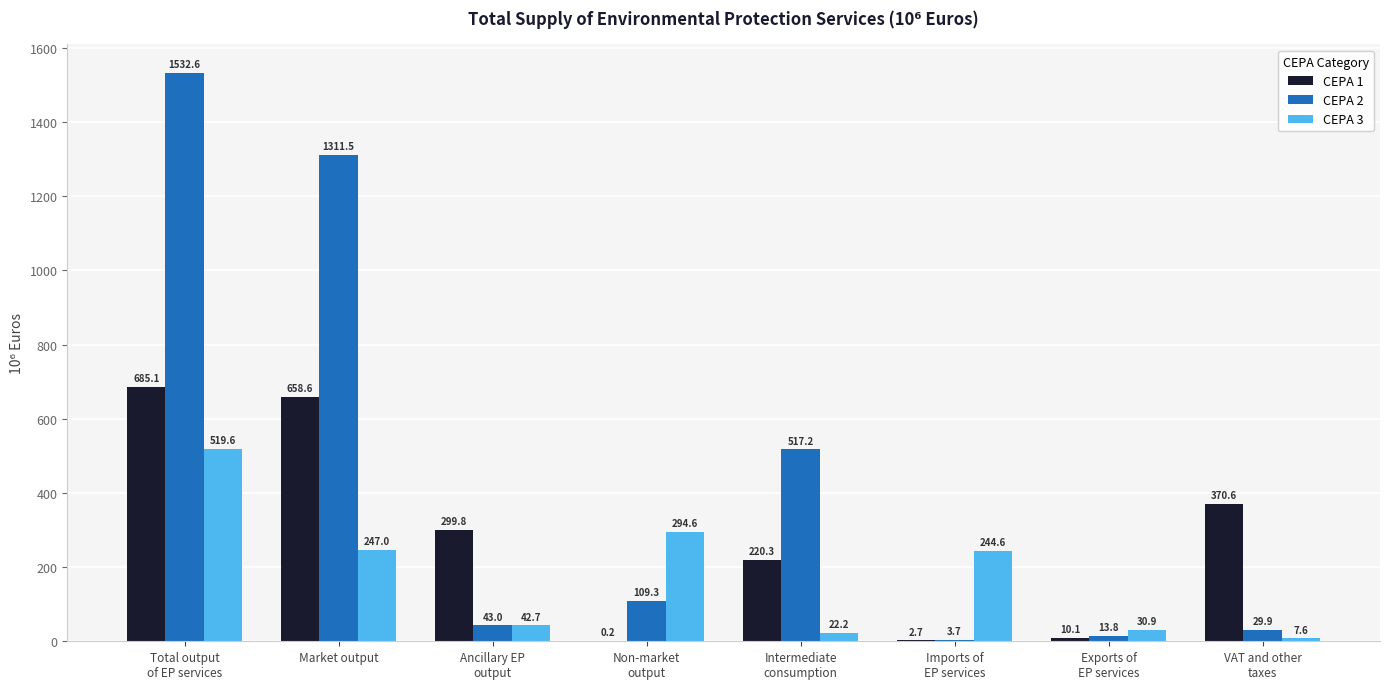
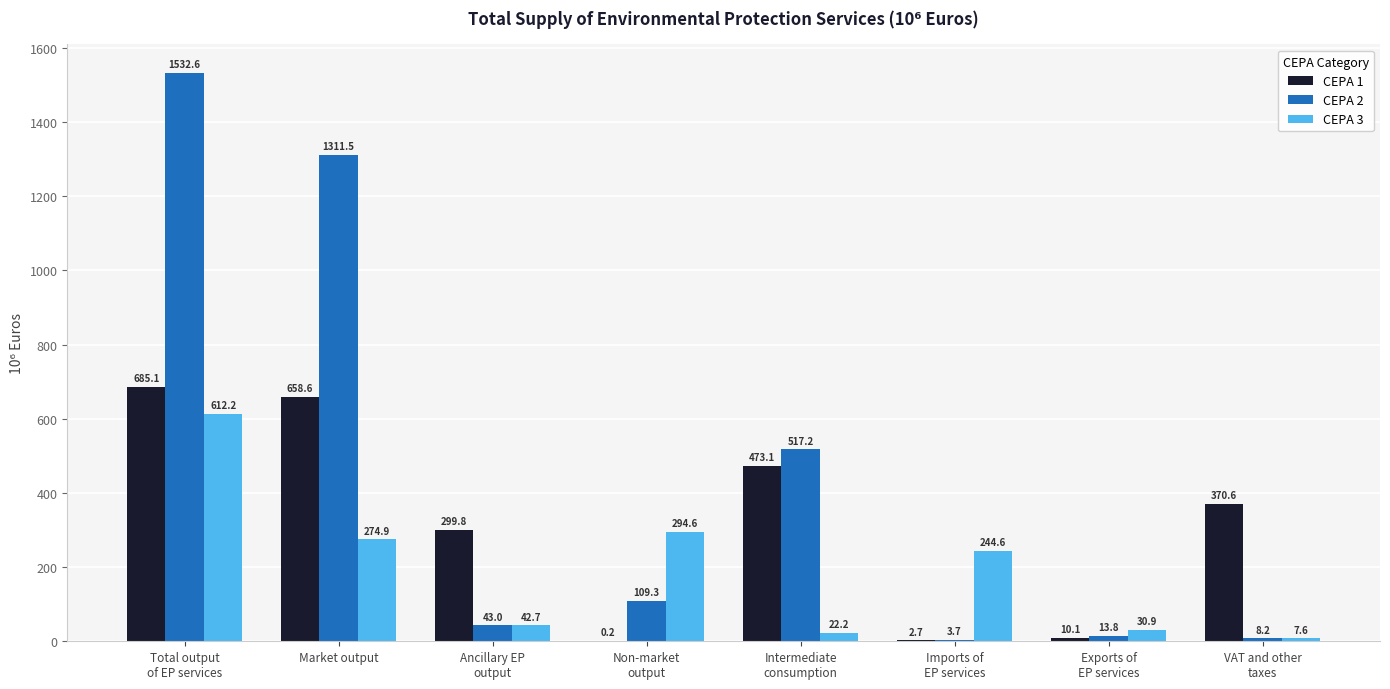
  {
    "CEPA 1": {
      "Total output of EP services": 685.1,
      "Market output": 658.6,
      "Ancillary EP output": 299.8,
      "Non-market output": 0.2,
-     "Intermediate consumption": 220.3,
+     "Intermediate consumption": 473.1,
      "Imports of EP services": 2.7,
      "Exports of EP services": 10.1,
      "VAT and other taxes": 370.6
    },
    "CEPA 2": {
      "Total output of EP services": 1532.6,
      "Market output": 1311.5,
      "Ancillary EP output": 43.0,
      "Non-market output": 109.3,
      "Intermediate consumption": 517.2,
      "Imports of EP services": 3.7,
      "Exports of EP services": 13.8,
-     "VAT and other taxes": 29.9
+     "VAT and other taxes": 8.2
    },
    "CEPA 3": {
-     "Total output of EP services": 519.6,
-     "Market output": 247.0,
+     "Total output of EP services": 612.2,
+     "Market output": 274.9,
      "Ancillary EP output": 42.7,
      "Non-market output": 294.6,
      "Intermediate consumption": 22.2,
      "Imports of EP services": 244.6,
      "Exports of EP services": 30.9,
      "VAT and other taxes": 7.6
    }
  }
